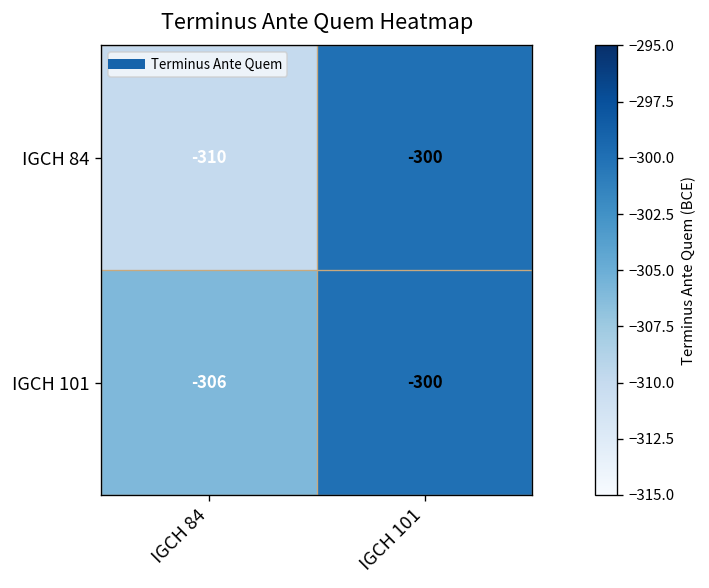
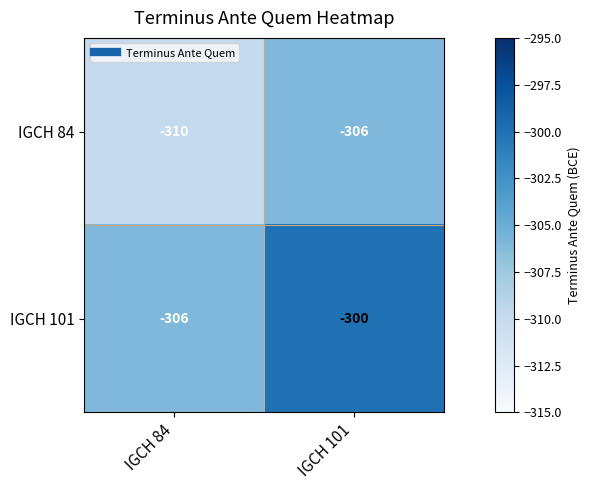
  {
    "IGCH 84": {
      "IGCH 84": -310,
-     "IGCH 101": -300
+     "IGCH 101": -306
    },
    "IGCH 101": {
      "IGCH 84": -306,
      "IGCH 101": -300
    }
  }
